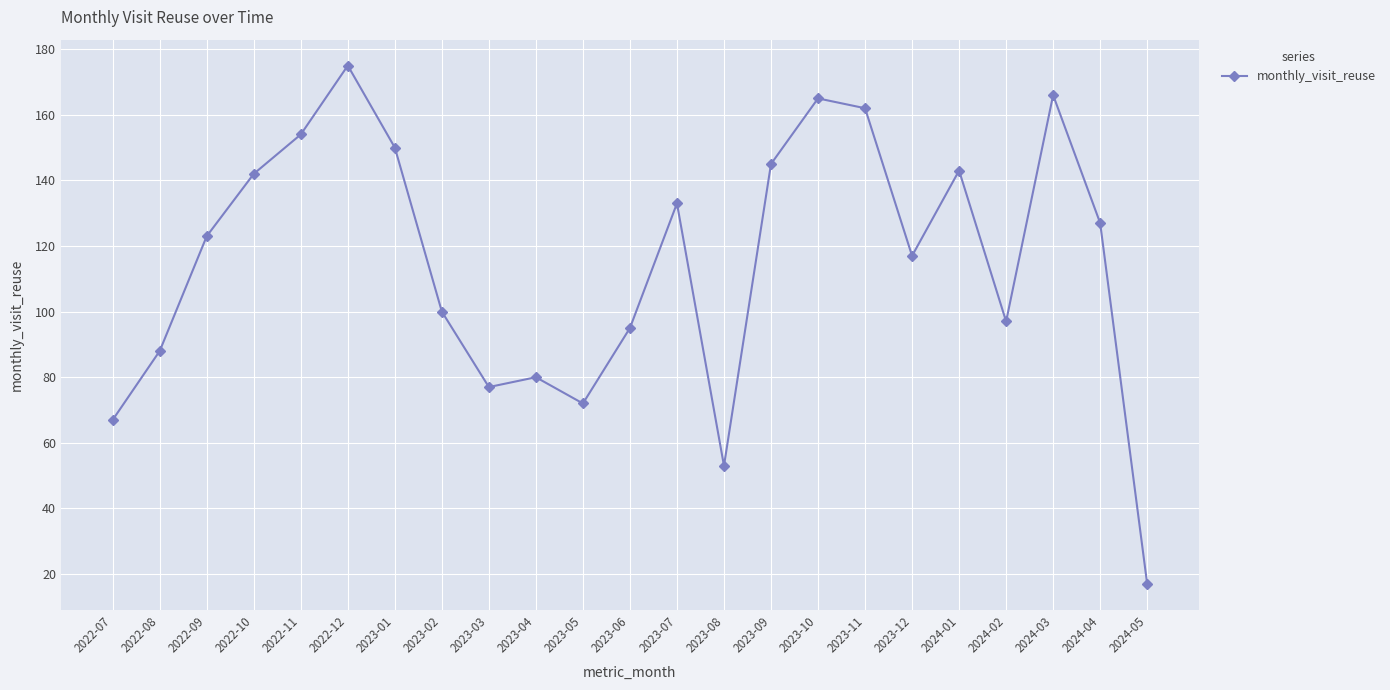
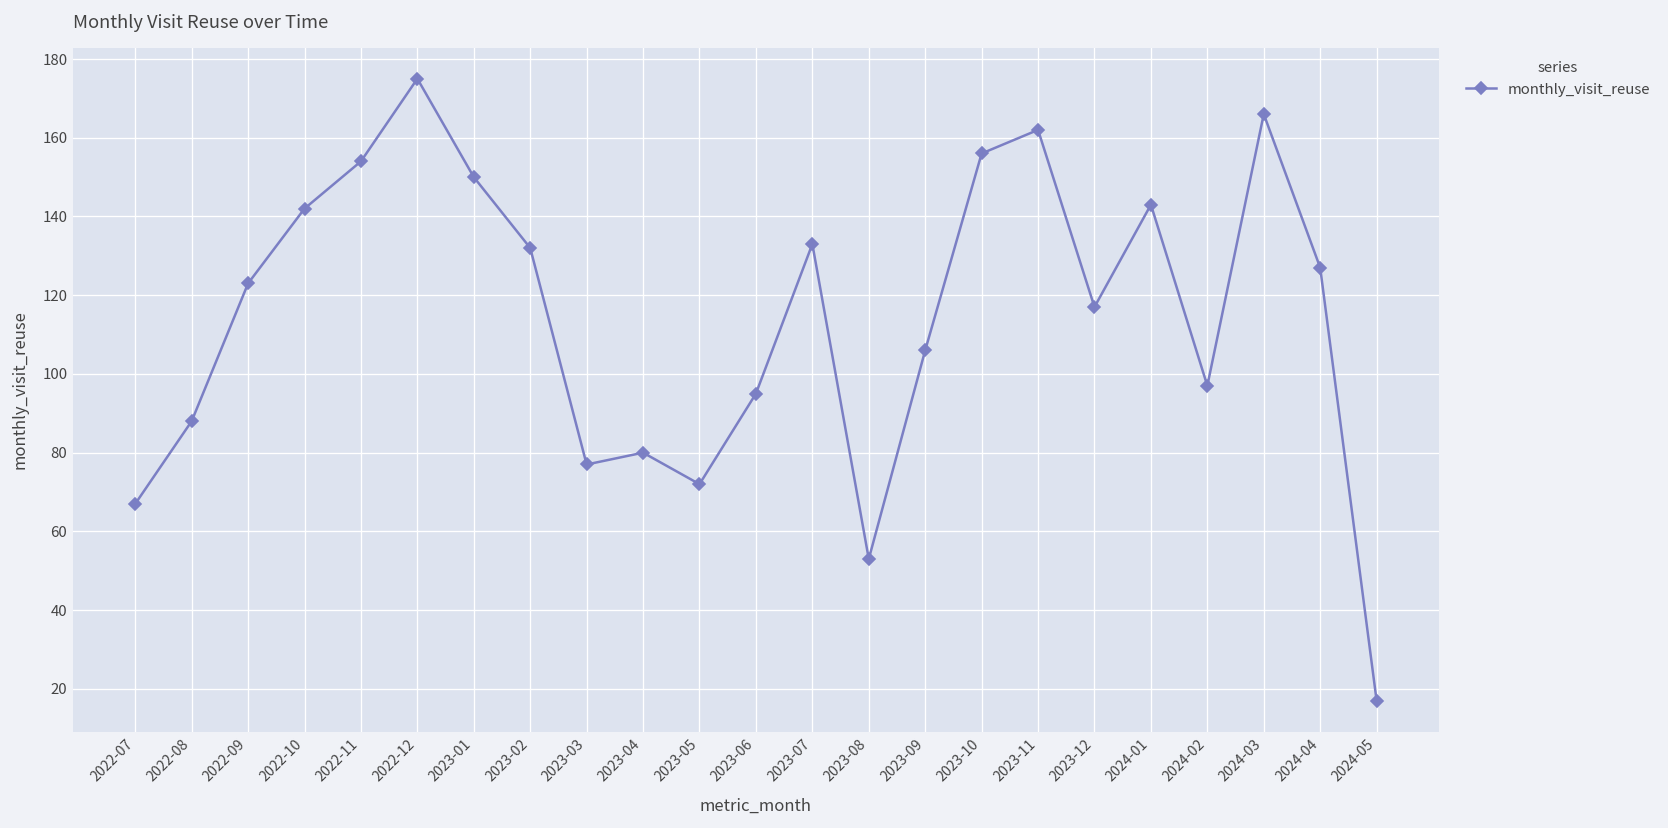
  {
    "2022-07": 67,
    "2022-08": 88,
    "2022-09": 123,
    "2022-10": 142,
    "2022-11": 154,
    "2022-12": 175,
    "2023-01": 150,
-   "2023-02": 100,
+   "2023-02": 132,
    "2023-03": 77,
    "2023-04": 80,
    "2023-05": 72,
    "2023-06": 95,
    "2023-07": 133,
    "2023-08": 53,
-   "2023-09": 145,
-   "2023-10": 165,
+   "2023-09": 106,
+   "2023-10": 156,
    "2023-11": 162,
    "2023-12": 117,
    "2024-01": 143,
    "2024-02": 97,
    "2024-03": 166,
    "2024-04": 127,
    "2024-05": 17
  }
